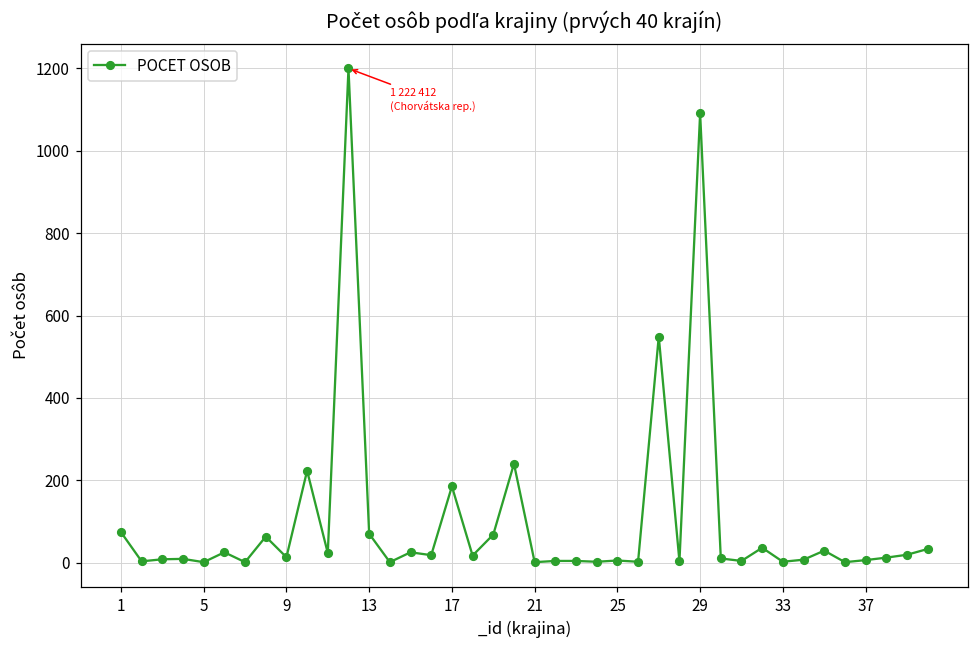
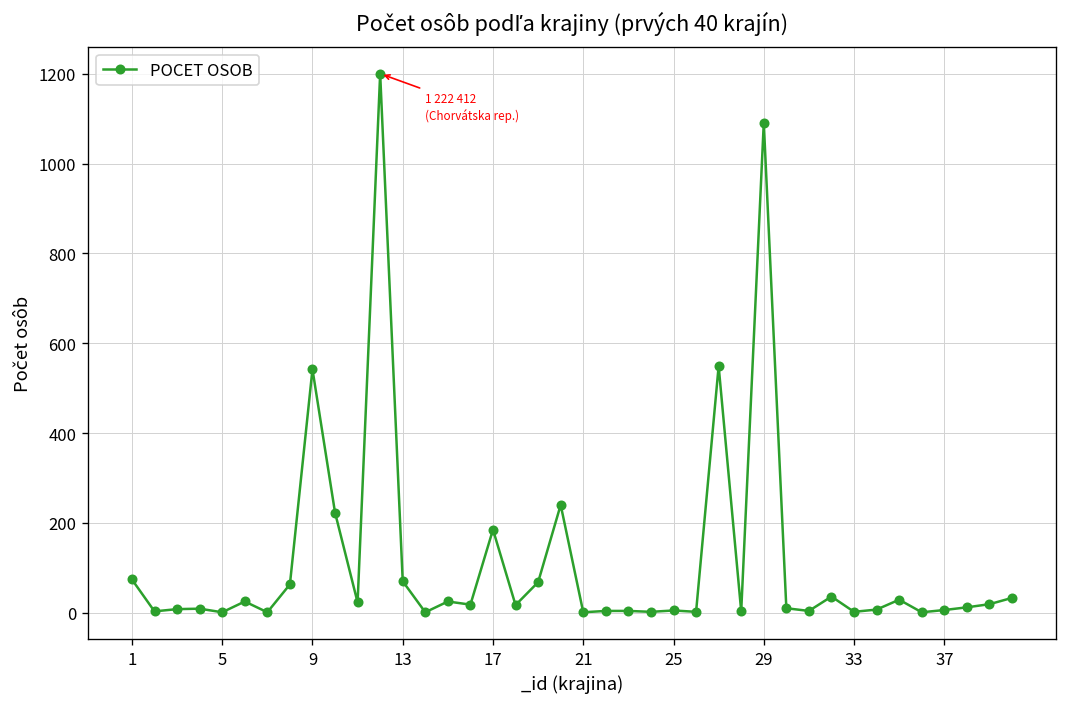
  {
    "1": 70,
    "5": 0,
-   "9": 10,
+   "9": 540,
    "13": 70,
    "17": 190,
    "21": 0,
    "25": 10,
    "29": 1090,
    "33": 0,
    "37": 10
  }
